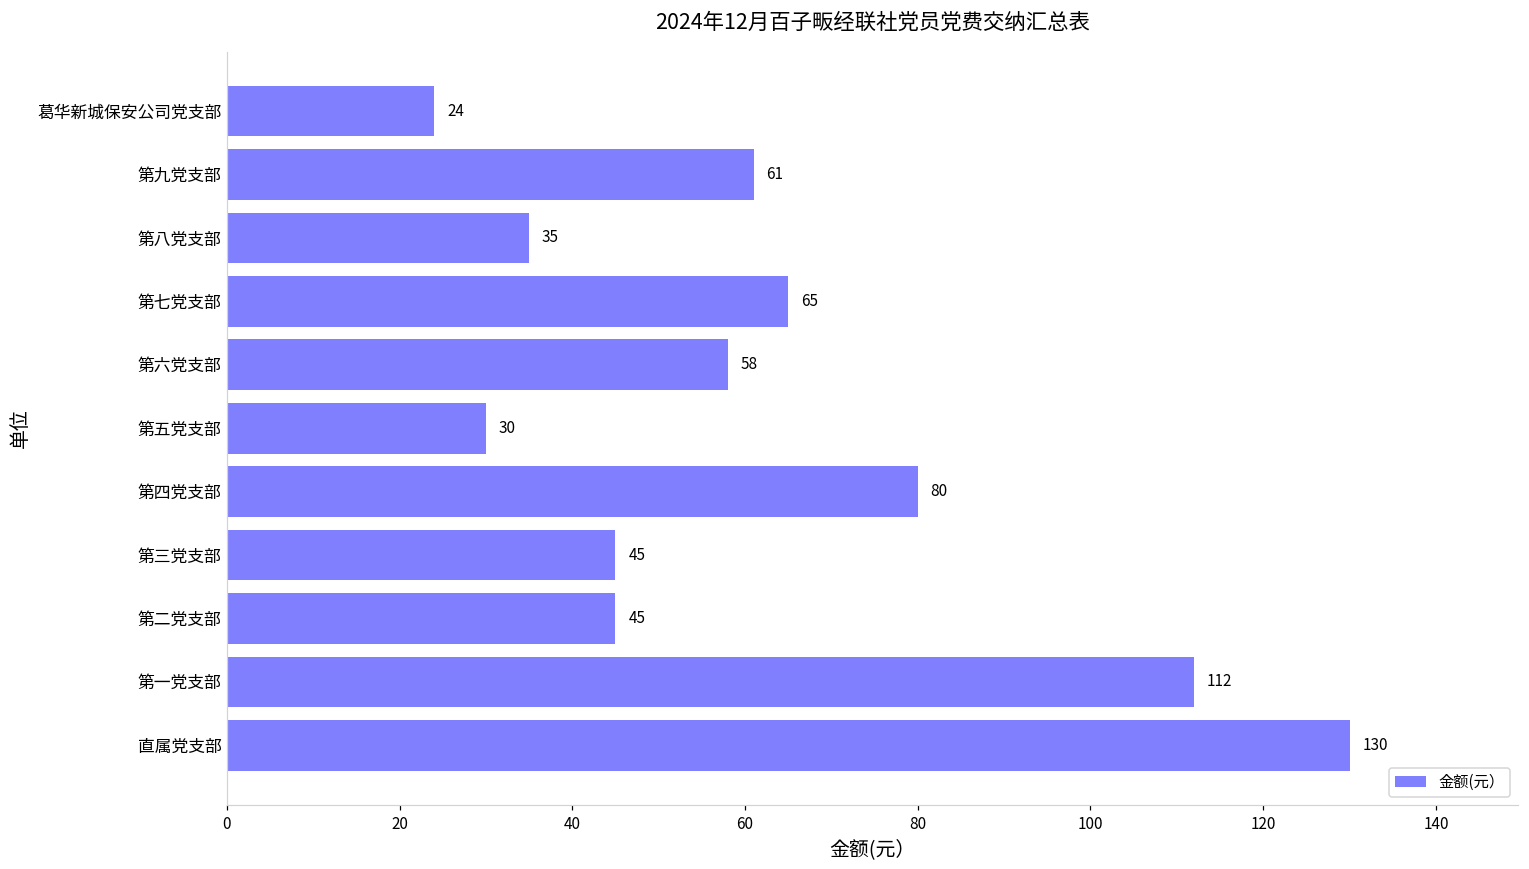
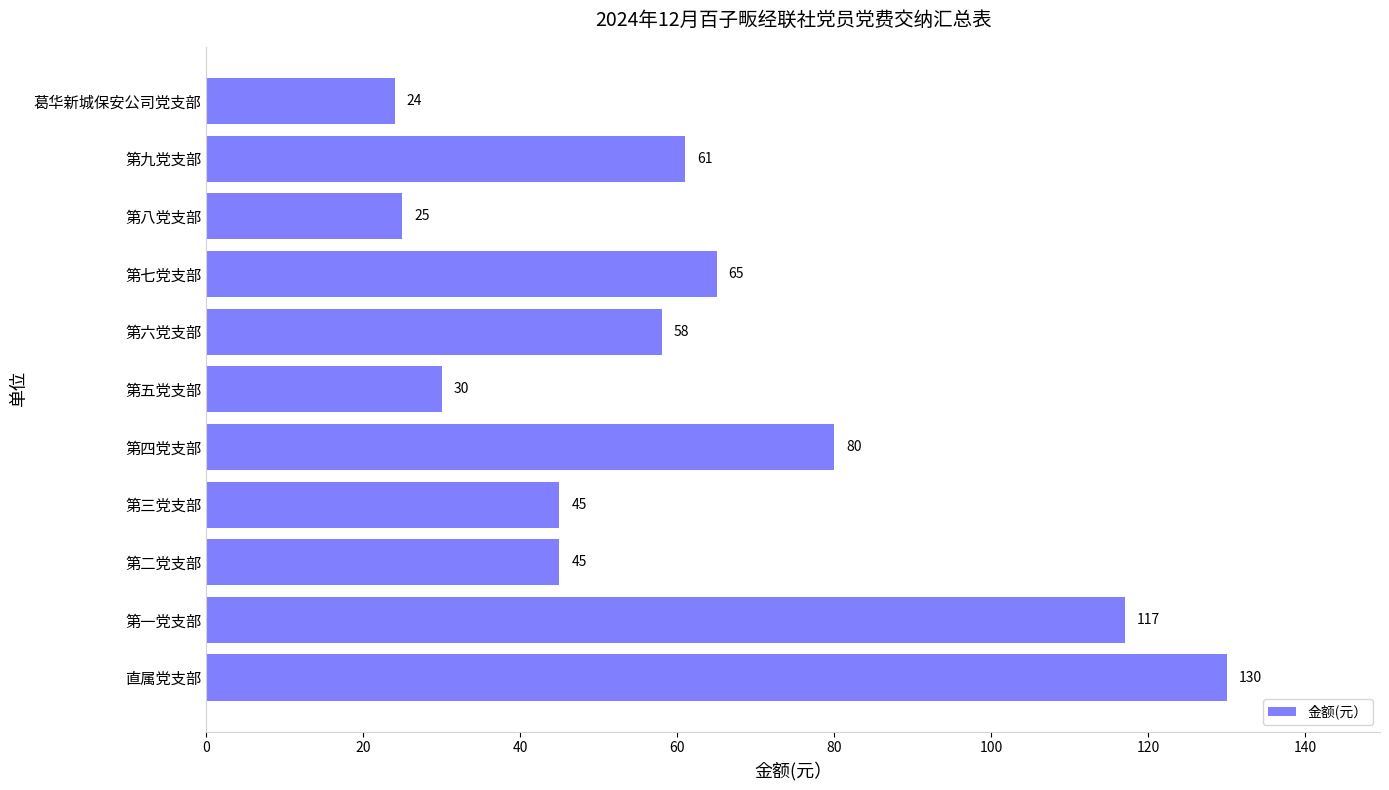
  {
    "葛华新城保安公司党支部": 24,
    "第九党支部": 61,
-   "第八党支部": 35,
+   "第八党支部": 25,
    "第七党支部": 65,
    "第六党支部": 58,
    "第五党支部": 30,
    "第四党支部": 80,
    "第三党支部": 45,
    "第二党支部": 45,
-   "第一党支部": 112,
+   "第一党支部": 117,
    "直属党支部": 130
  }
